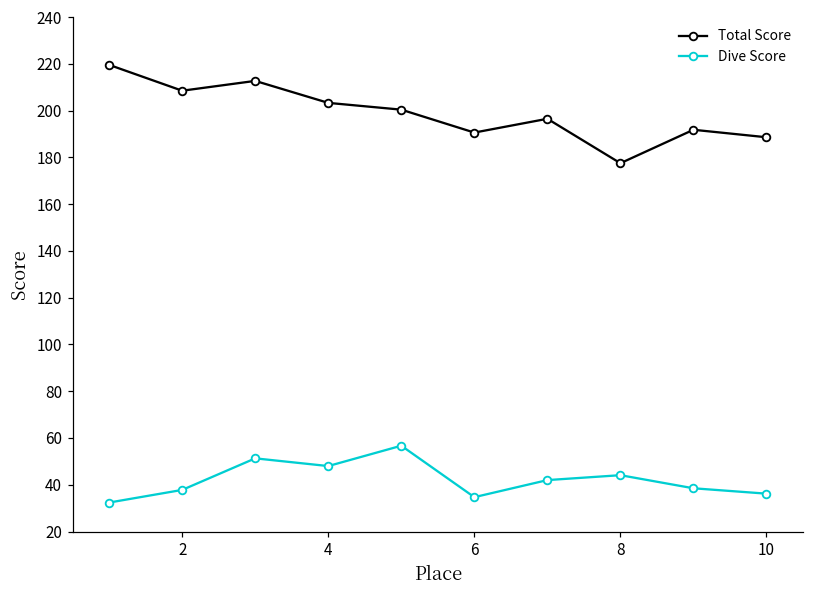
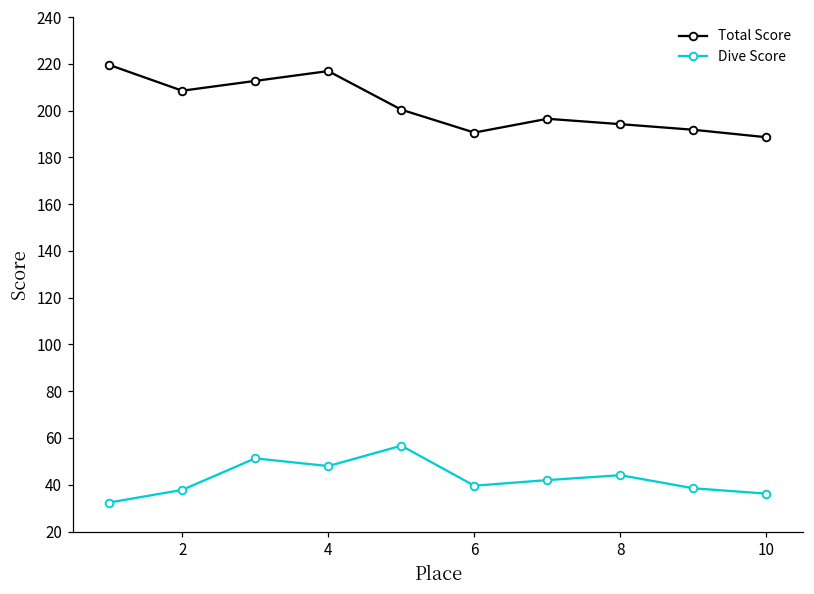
  {
    "Total Score": {
      "2": 209,
-     "4": 203,
+     "4": 217,
      "6": 191,
-     "8": 178,
+     "8": 194,
      "10": 189
    },
    "Dive Score": {
      "2": 38,
      "4": 48,
-     "6": 35,
+     "6": 40,
      "8": 44,
      "10": 36
    }
  }
